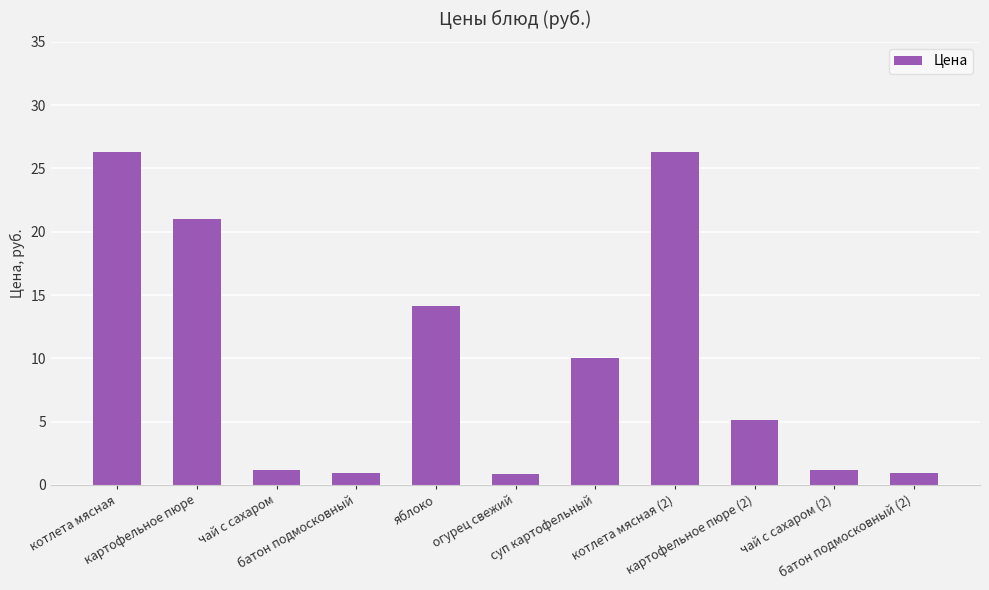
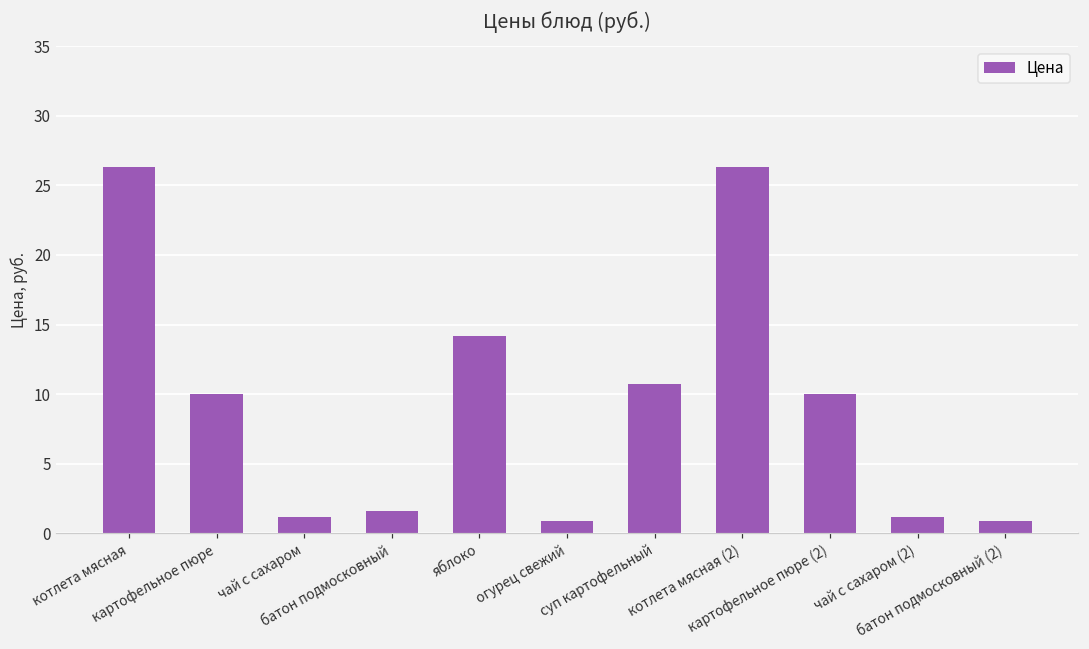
  {
    "котлета мясная": 26.3,
-   "картофельное пюре": 21.0,
+   "картофельное пюре": 10.0,
    "чай с сахаром": 1.2,
-   "батон подмосковный": 0.9,
+   "батон подмосковный": 1.6,
    "яблоко": 14.2,
    "огурец свежий": 0.9,
-   "суп картофельный": 10.0,
+   "суп картофельный": 10.7,
    "котлета мясная (2)": 26.3,
-   "картофельное пюре (2)": 5.1,
+   "картофельное пюре (2)": 10.0,
    "чай с сахаром (2)": 1.2,
    "батон подмосковный (2)": 0.9
  }
